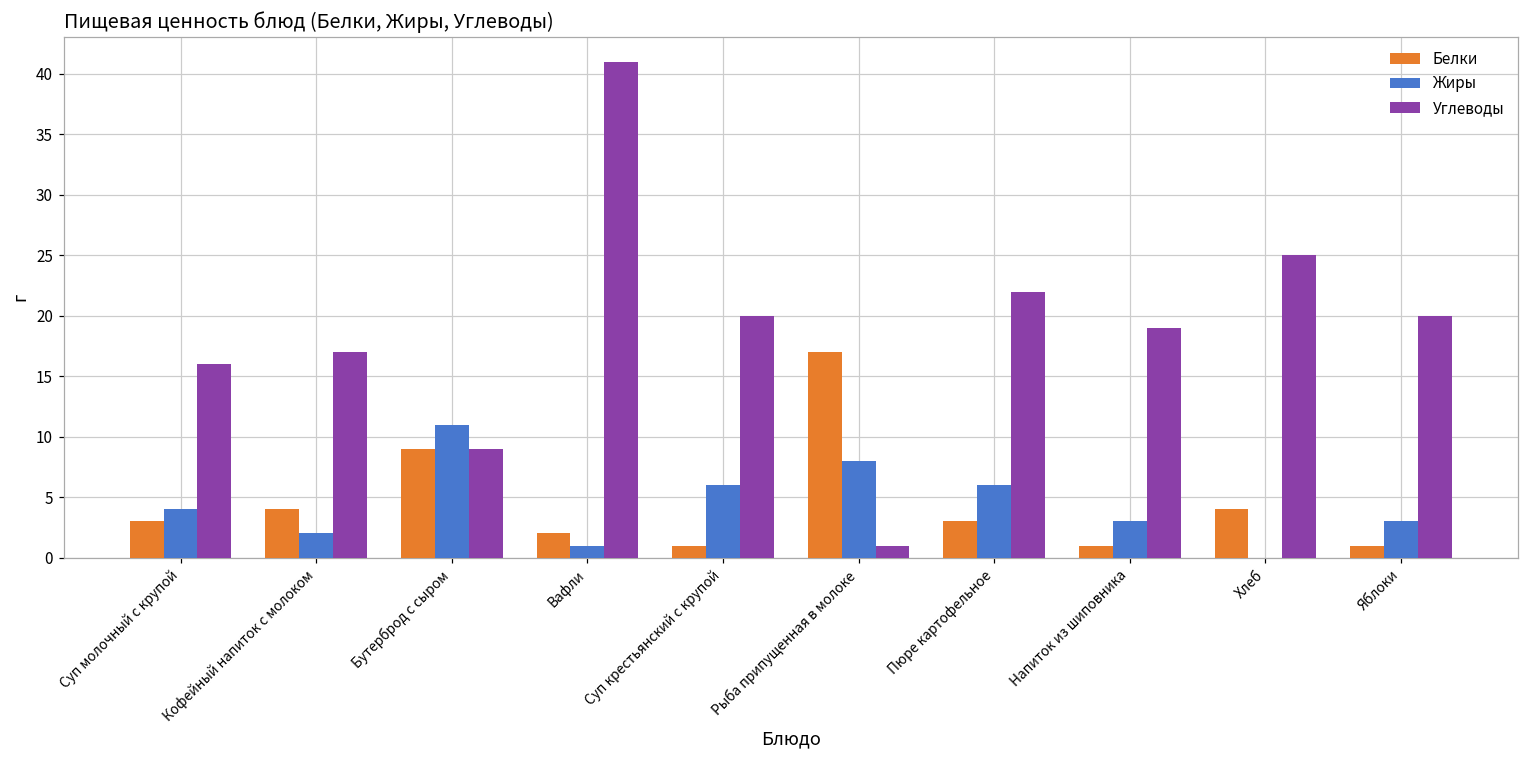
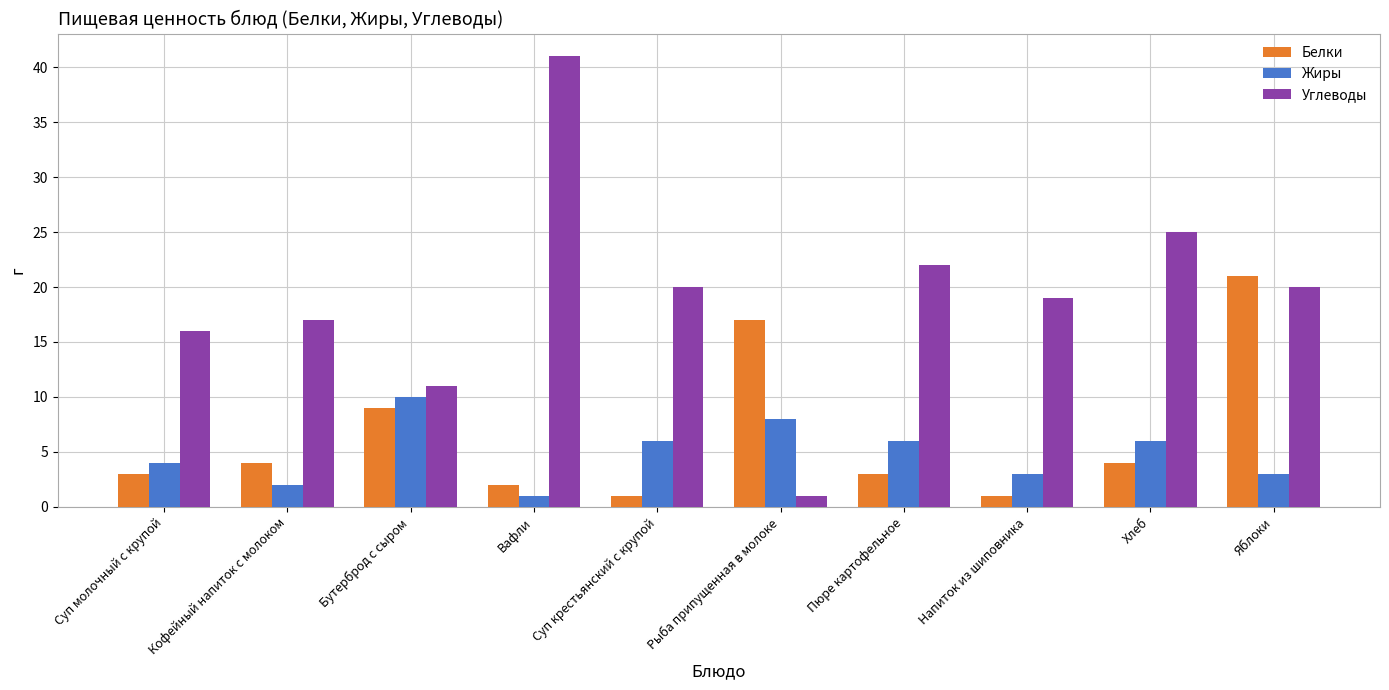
  {
    "Белки": {
      "Суп молочный с крупой": 3,
      "Кофейный напиток с молоком": 4,
      "Бутерброд с сыром": 9,
      "Вафли": 2,
      "Суп крестьянский с крупой": 1,
      "Рыба припущенная в молоке": 17,
      "Пюре картофельное": 3,
      "Напиток из шиповника": 1,
      "Хлеб": 4,
-     "Яблоки": 1
+     "Яблоки": 21
    },
    "Жиры": {
      "Суп молочный с крупой": 4,
      "Кофейный напиток с молоком": 2,
-     "Бутерброд с сыром": 11,
+     "Бутерброд с сыром": 10,
      "Вафли": 1,
      "Суп крестьянский с крупой": 6,
      "Рыба припущенная в молоке": 8,
      "Пюре картофельное": 6,
      "Напиток из шиповника": 3,
-     "Хлеб": 0,
+     "Хлеб": 6,
      "Яблоки": 3
    },
    "Углеводы": {
      "Суп молочный с крупой": 16,
      "Кофейный напиток с молоком": 17,
-     "Бутерброд с сыром": 9,
+     "Бутерброд с сыром": 11,
      "Вафли": 41,
      "Суп крестьянский с крупой": 20,
      "Рыба припущенная в молоке": 1,
      "Пюре картофельное": 22,
      "Напиток из шиповника": 19,
      "Хлеб": 25,
      "Яблоки": 20
    }
  }
